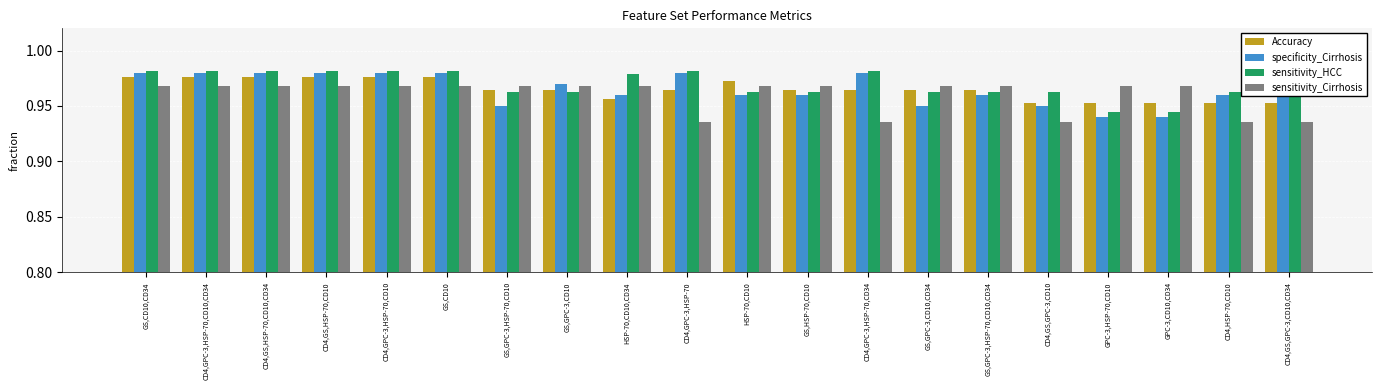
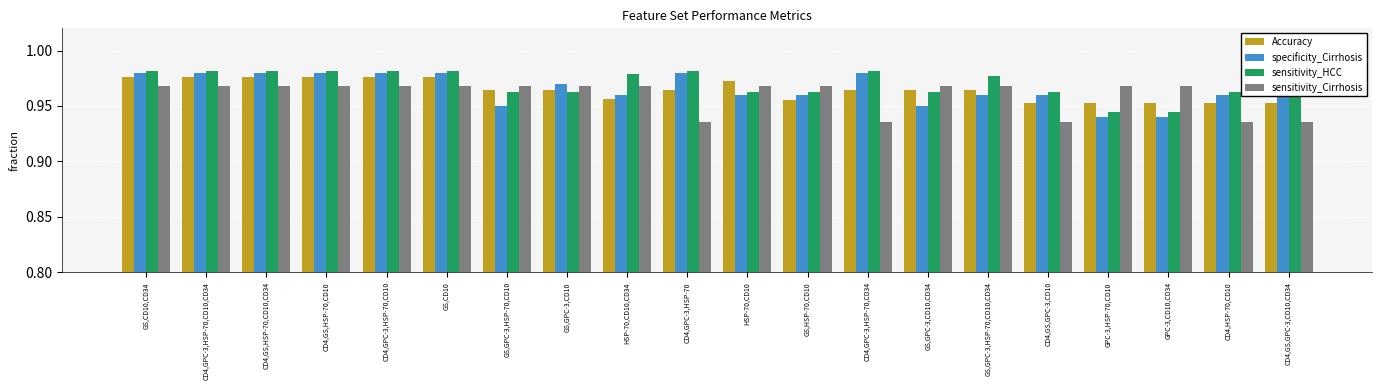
  {
    "Accuracy": {
      "GS,CD10,CD34": 0.977,
      "CD4,GPC-3,HSP-70,CD10,CD34": 0.977,
      "CD4,GS,HSP-70,CD10,CD34": 0.977,
      "CD4,GS,HSP-70,CD10": 0.977,
      "CD4,GPC-3,HSP-70,CD10": 0.977,
      "GS,CD10": 0.977,
      "GS,GPC-3,HSP-70,CD10": 0.965,
      "GS,GPC-3,CD10": 0.965,
      "HSP-70,CD10,CD34": 0.957,
      "CD4,GPC-3,HSP-70": 0.965,
      "HSP-70,CD10": 0.973,
-     "GS,HSP-70,CD10": 0.965,
+     "GS,HSP-70,CD10": 0.955,
      "CD4,GPC-3,HSP-70,CD34": 0.965,
      "GS,GPC-3,CD10,CD34": 0.965,
      "GS,GPC-3,HSP-70,CD10,CD34": 0.965,
      "CD4,GS,GPC-3,CD10": 0.953,
      "GPC-3,HSP-70,CD10": 0.953,
      "GPC-3,CD10,CD34": 0.953,
      "CD4,HSP-70,CD10": 0.953,
      "CD4,GS,GPC-3,CD10,CD34": 0.953
    },
    "specificity_Cirrhosis": {
      "GS,CD10,CD34": 0.980,
      "CD4,GPC-3,HSP-70,CD10,CD34": 0.980,
      "CD4,GS,HSP-70,CD10,CD34": 0.980,
      "CD4,GS,HSP-70,CD10": 0.980,
      "CD4,GPC-3,HSP-70,CD10": 0.980,
      "GS,CD10": 0.980,
      "GS,GPC-3,HSP-70,CD10": 0.950,
      "GS,GPC-3,CD10": 0.970,
      "HSP-70,CD10,CD34": 0.960,
      "CD4,GPC-3,HSP-70": 0.980,
      "HSP-70,CD10": 0.960,
      "GS,HSP-70,CD10": 0.960,
      "CD4,GPC-3,HSP-70,CD34": 0.980,
      "GS,GPC-3,CD10,CD34": 0.950,
      "GS,GPC-3,HSP-70,CD10,CD34": 0.960,
-     "CD4,GS,GPC-3,CD10": 0.950,
+     "CD4,GS,GPC-3,CD10": 0.960,
      "GPC-3,HSP-70,CD10": 0.940,
      "GPC-3,CD10,CD34": 0.940,
      "CD4,HSP-70,CD10": 0.960
    },
    "sensitivity_HCC": {
      "GS,CD10,CD34": 0.982,
      "CD4,GPC-3,HSP-70,CD10,CD34": 0.982,
      "CD4,GS,HSP-70,CD10,CD34": 0.982,
      "CD4,GS,HSP-70,CD10": 0.982,
      "CD4,GPC-3,HSP-70,CD10": 0.982,
      "GS,CD10": 0.982,
      "GS,GPC-3,HSP-70,CD10": 0.963,
      "GS,GPC-3,CD10": 0.963,
      "HSP-70,CD10,CD34": 0.979,
      "CD4,GPC-3,HSP-70": 0.982,
      "HSP-70,CD10": 0.963,
      "GS,HSP-70,CD10": 0.963,
      "CD4,GPC-3,HSP-70,CD34": 0.982,
      "GS,GPC-3,CD10,CD34": 0.963,
-     "GS,GPC-3,HSP-70,CD10,CD34": 0.963,
+     "GS,GPC-3,HSP-70,CD10,CD34": 0.977,
      "CD4,GS,GPC-3,CD10": 0.963,
      "GPC-3,HSP-70,CD10": 0.944,
      "GPC-3,CD10,CD34": 0.944,
      "CD4,HSP-70,CD10": 0.963
    },
    "sensitivity_Cirrhosis": {
      "GS,CD10,CD34": 0.968,
      "CD4,GPC-3,HSP-70,CD10,CD34": 0.968,
      "CD4,GS,HSP-70,CD10,CD34": 0.968,
      "CD4,GS,HSP-70,CD10": 0.968,
      "CD4,GPC-3,HSP-70,CD10": 0.968,
      "GS,CD10": 0.968,
      "GS,GPC-3,HSP-70,CD10": 0.968,
      "GS,GPC-3,CD10": 0.968,
      "HSP-70,CD10,CD34": 0.968,
      "CD4,GPC-3,HSP-70": 0.936,
      "HSP-70,CD10": 0.968,
      "GS,HSP-70,CD10": 0.968,
      "CD4,GPC-3,HSP-70,CD34": 0.936,
      "GS,GPC-3,CD10,CD34": 0.968,
      "GS,GPC-3,HSP-70,CD10,CD34": 0.968,
      "CD4,GS,GPC-3,CD10": 0.936,
      "GPC-3,HSP-70,CD10": 0.968,
      "GPC-3,CD10,CD34": 0.968,
      "CD4,HSP-70,CD10": 0.936,
      "CD4,GS,GPC-3,CD10,CD34": 0.936
    }
  }
